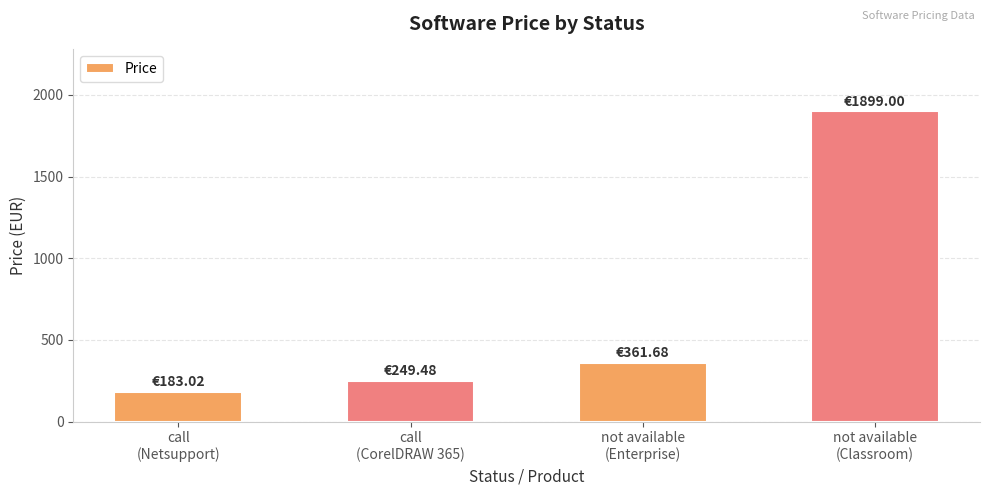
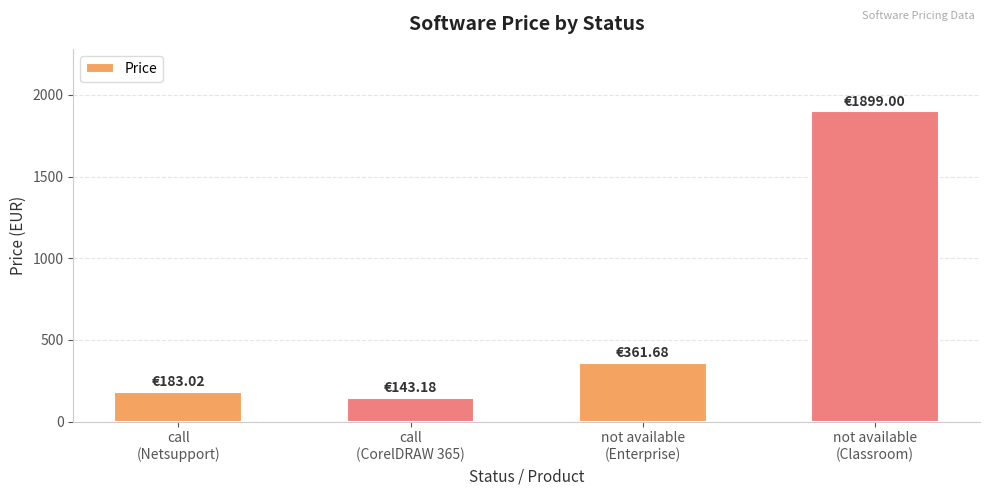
  {
    "call (Netsupport)": "€183.02",
-   "call (CorelDRAW 365)": "€249.48",
+   "call (CorelDRAW 365)": "€143.18",
    "not available (Enterprise)": "€361.68",
    "not available (Classroom)": "€1899.00"
  }
